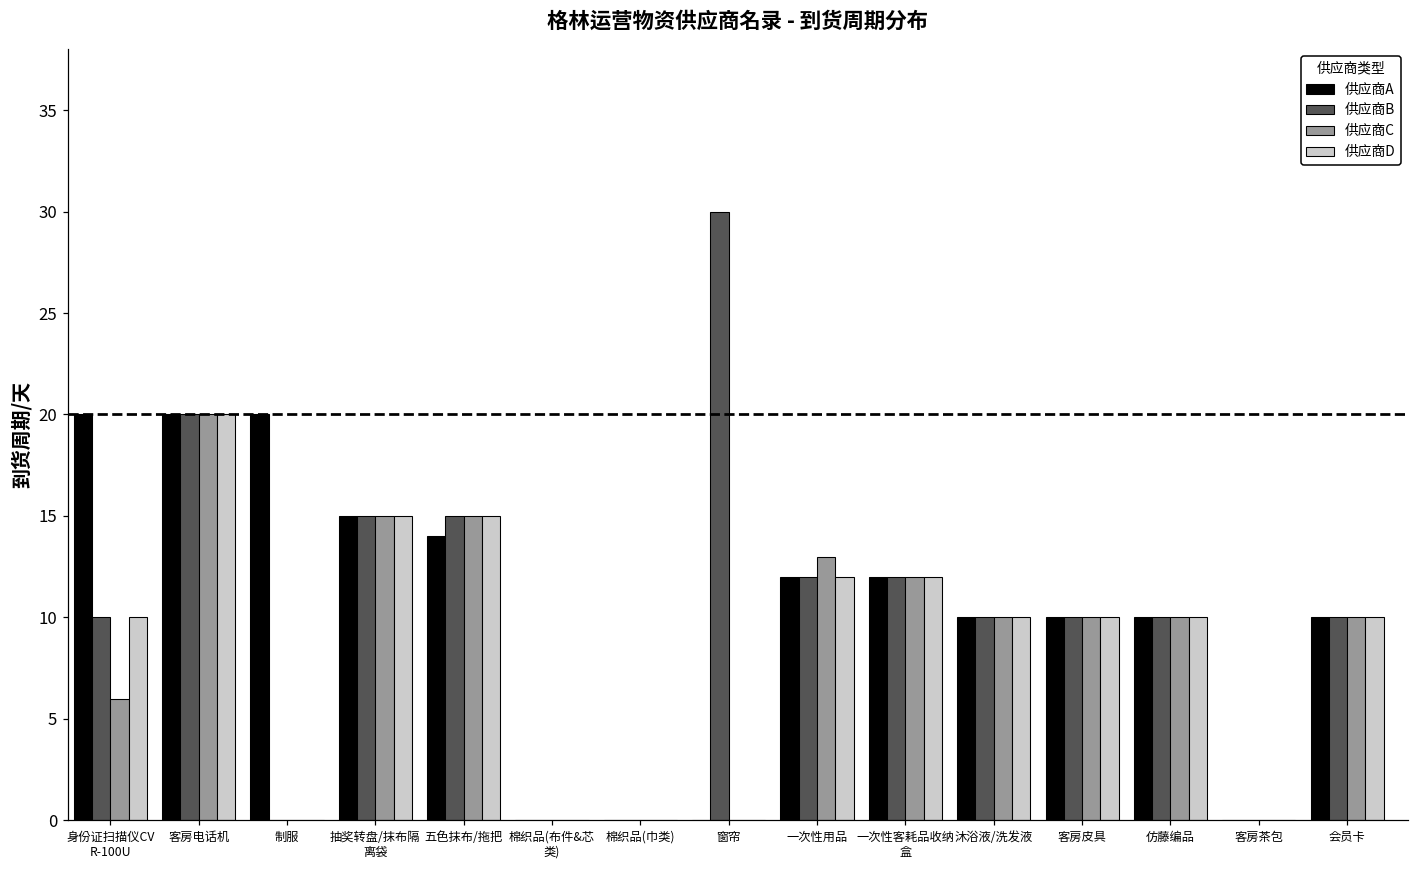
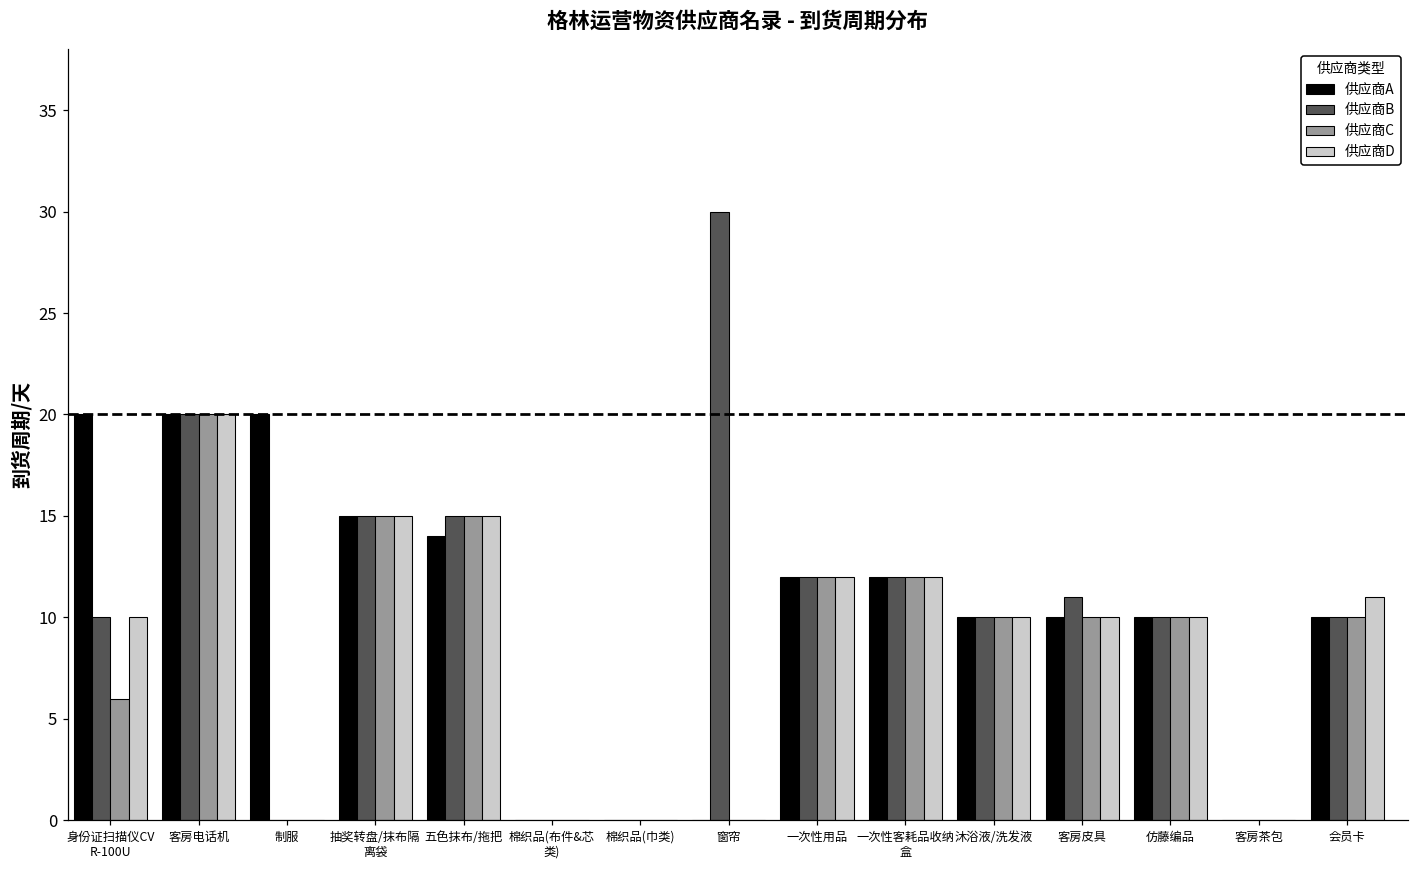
  {
    "供应商A": {
      "身份证扫描仪CV R-100U": 20,
      "客房电话机": 20,
      "制服": 20,
      "抽奖转盘/抹布隔 离袋": 15,
      "五色抹布/拖把": 14,
      "棉织品(布件&芯 类)": 0,
      "棉织品(巾类)": 0,
      "窗帘": 0,
      "一次性用品": 12,
      "一次性客耗品收纳 盒": 12,
      "沐浴液/洗发液": 10,
      "客房皮具": 10,
      "仿藤编品": 10,
      "客房茶包": 0,
      "会员卡": 10
    },
    "供应商B": {
      "身份证扫描仪CV R-100U": 10,
      "客房电话机": 20,
      "制服": 0,
      "抽奖转盘/抹布隔 离袋": 15,
      "五色抹布/拖把": 15,
      "棉织品(布件&芯 类)": 0,
      "棉织品(巾类)": 0,
      "窗帘": 30,
      "一次性用品": 12,
      "一次性客耗品收纳 盒": 12,
      "沐浴液/洗发液": 10,
-     "客房皮具": 10,
+     "客房皮具": 11,
      "仿藤编品": 10,
      "客房茶包": 0,
      "会员卡": 10
    },
    "供应商C": {
      "身份证扫描仪CV R-100U": 6,
      "客房电话机": 20,
      "制服": 0,
      "抽奖转盘/抹布隔 离袋": 15,
      "五色抹布/拖把": 15,
      "棉织品(布件&芯 类)": 0,
      "棉织品(巾类)": 0,
      "窗帘": 0,
-     "一次性用品": 13,
+     "一次性用品": 12,
      "一次性客耗品收纳 盒": 12,
      "沐浴液/洗发液": 10,
      "客房皮具": 10,
      "仿藤编品": 10,
      "客房茶包": 0,
      "会员卡": 10
    },
    "供应商D": {
      "身份证扫描仪CV R-100U": 10,
      "客房电话机": 20,
      "制服": 0,
      "抽奖转盘/抹布隔 离袋": 15,
      "五色抹布/拖把": 15,
      "棉织品(布件&芯 类)": 0,
      "棉织品(巾类)": 0,
      "窗帘": 0,
      "一次性用品": 12,
      "一次性客耗品收纳 盒": 12,
      "沐浴液/洗发液": 10,
      "客房皮具": 10,
      "仿藤编品": 10,
      "客房茶包": 0,
-     "会员卡": 10
+     "会员卡": 11
    }
  }
